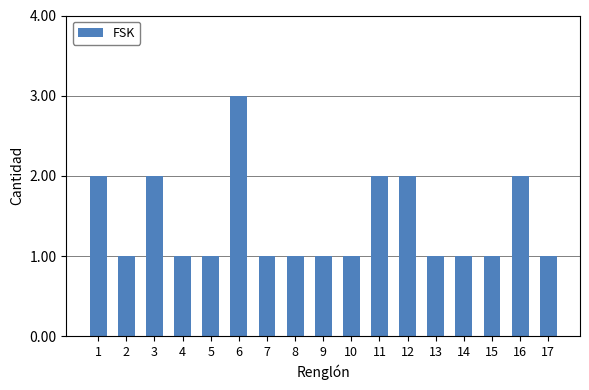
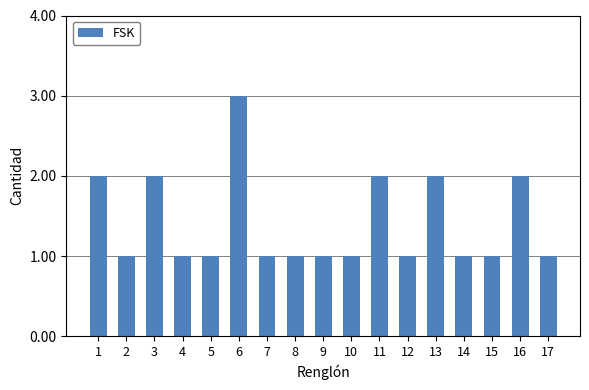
  {
    "1": 2,
    "2": 1,
    "3": 2,
    "4": 1,
    "5": 1,
    "6": 3,
    "7": 1,
    "8": 1,
    "9": 1,
    "10": 1,
    "11": 2,
-   "12": 2,
-   "13": 1,
+   "12": 1,
+   "13": 2,
    "14": 1,
    "15": 1,
    "16": 2,
    "17": 1
  }
